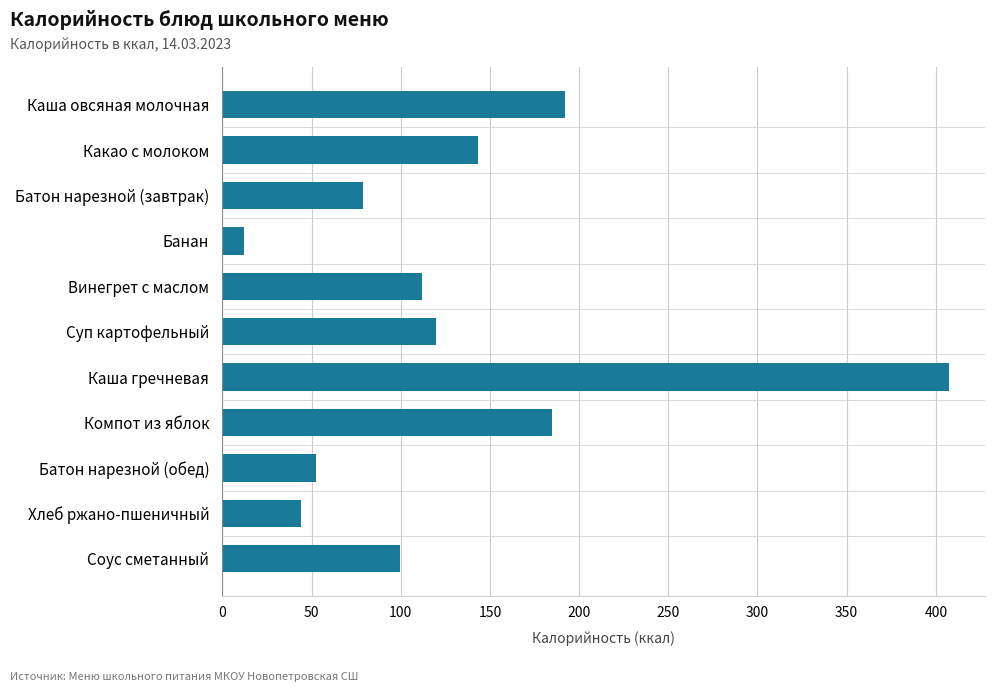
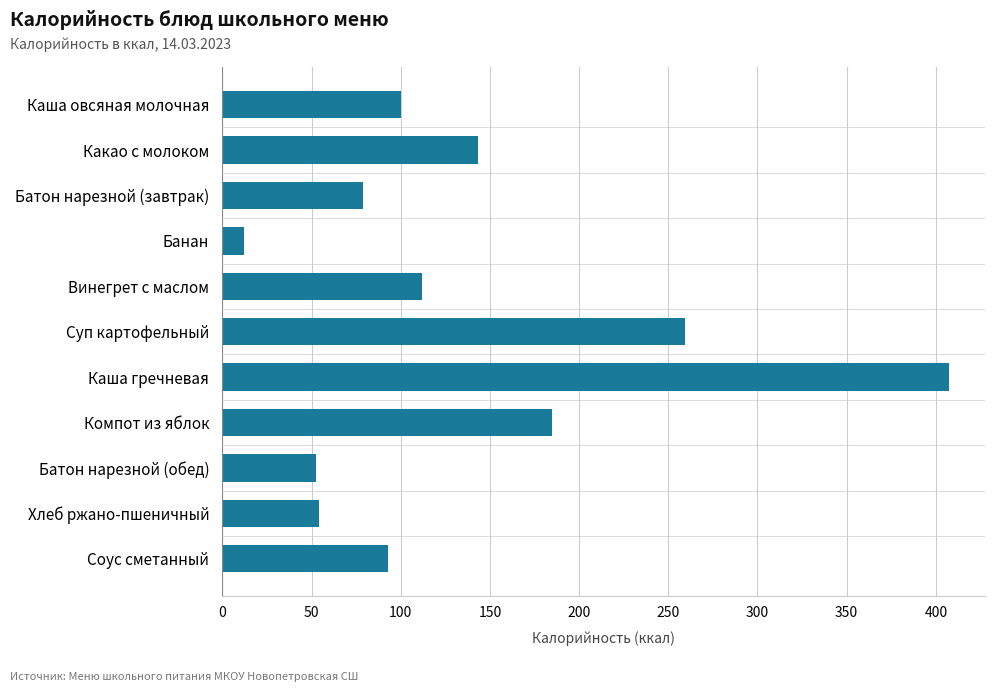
  {
-   "Каша овсяная молочная": 192,
+   "Каша овсяная молочная": 100,
    "Какао с молоком": 144,
    "Батон нарезной (завтрак)": 79,
    "Банан": 12,
    "Винегрет с маслом": 112,
-   "Суп картофельный": 120,
+   "Суп картофельный": 260,
    "Каша гречневая": 407,
    "Компот из яблок": 185,
    "Батон нарезной (обед)": 52,
-   "Хлеб ржано-пшеничный": 44,
-   "Соус сметанный": 100
+   "Хлеб ржано-пшеничный": 54,
+   "Соус сметанный": 93
  }
